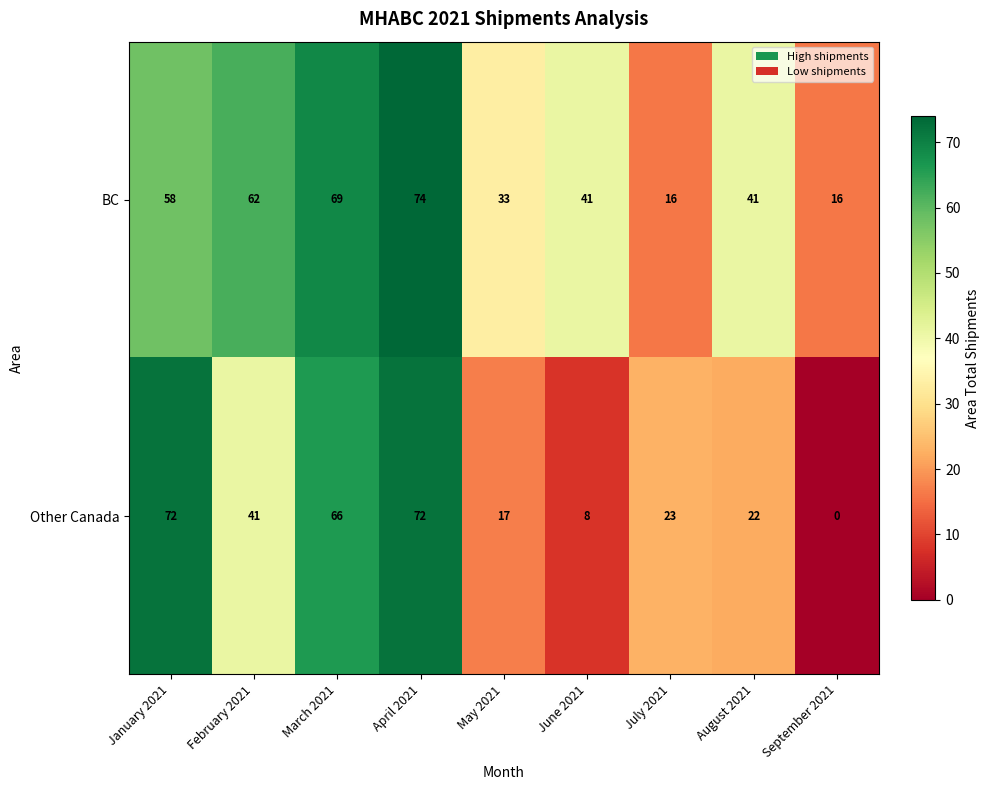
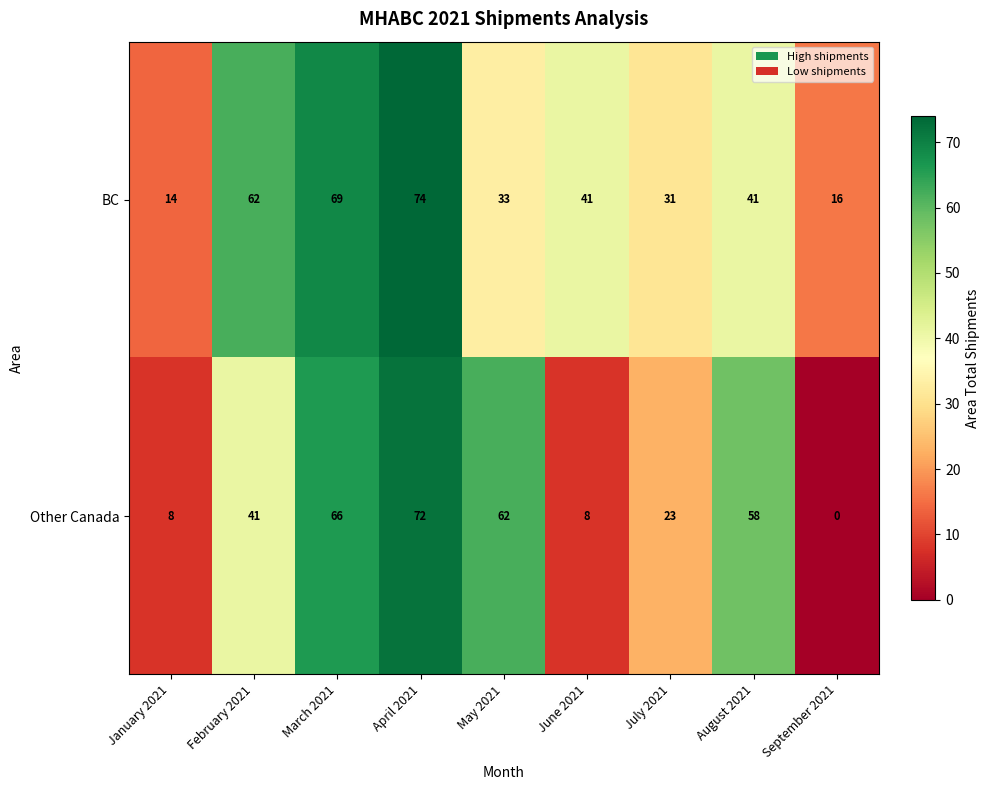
  {
    "BC": {
-     "January 2021": 58,
+     "January 2021": 14,
      "February 2021": 62,
      "March 2021": 69,
      "April 2021": 74,
      "May 2021": 33,
      "June 2021": 41,
-     "July 2021": 16,
+     "July 2021": 31,
      "August 2021": 41,
      "September 2021": 16
    },
    "Other Canada": {
-     "January 2021": 72,
+     "January 2021": 8,
      "February 2021": 41,
      "March 2021": 66,
      "April 2021": 72,
-     "May 2021": 17,
+     "May 2021": 62,
      "June 2021": 8,
      "July 2021": 23,
-     "August 2021": 22,
+     "August 2021": 58,
      "September 2021": 0
    }
  }
